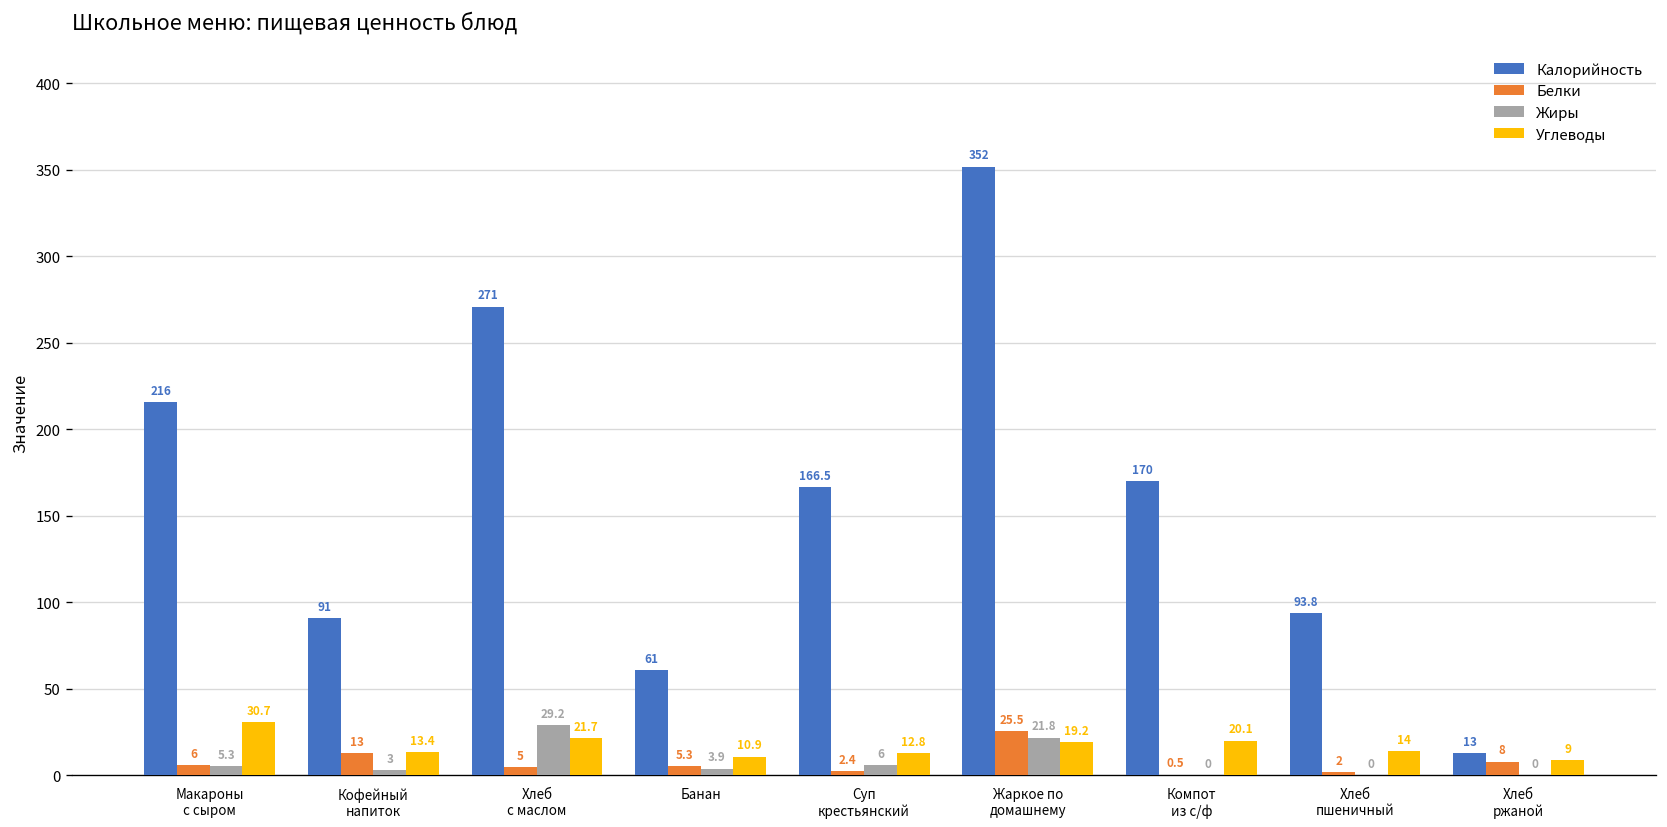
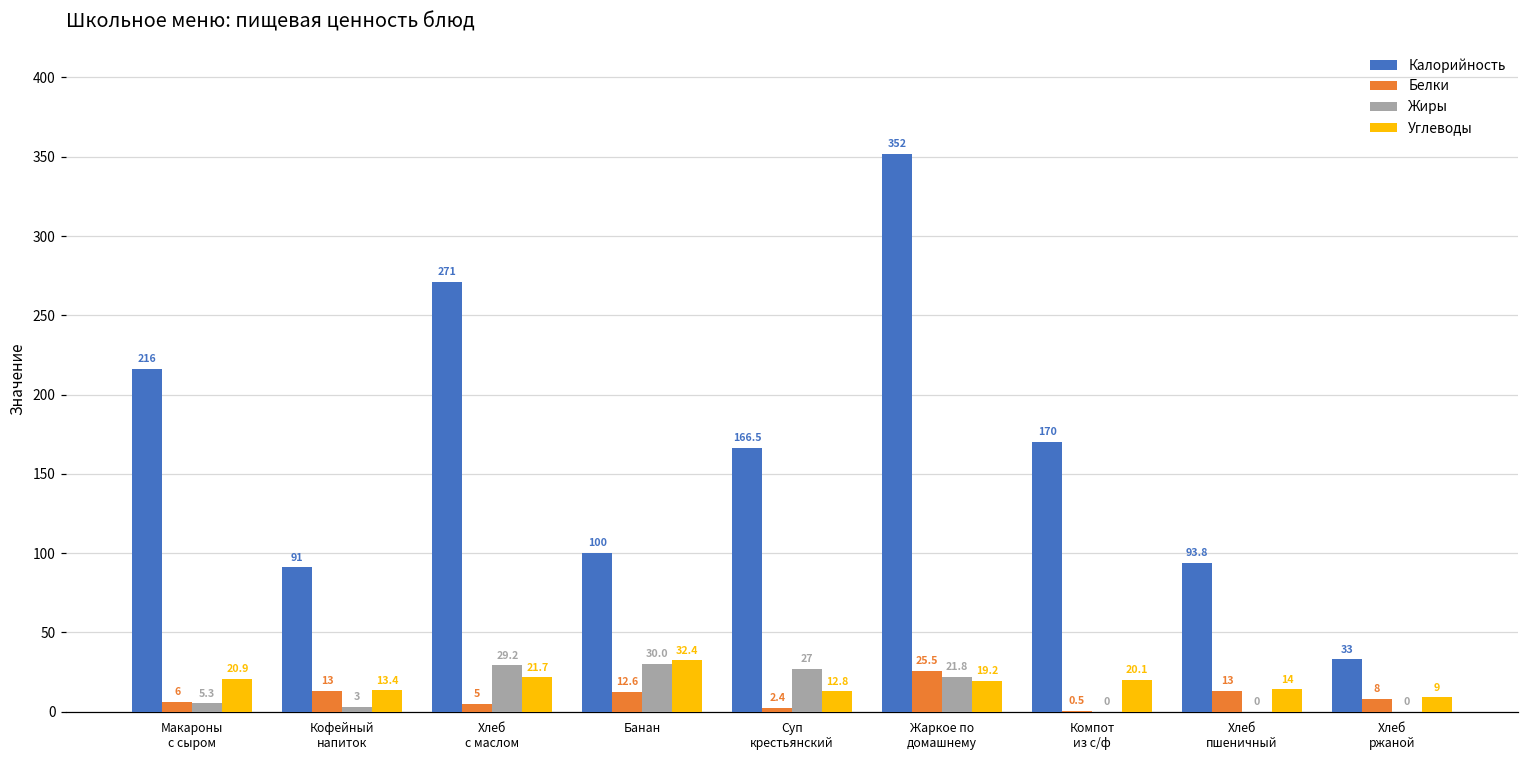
  {
    "Калорийность": {
      "Макароны с сыром": 216,
      "Кофейный напиток": 91,
      "Хлеб с маслом": 271,
-     "Банан": 61,
+     "Банан": 100,
      "Суп крестьянский": 166.5,
      "Жаркое по домашнему": 352,
      "Компот из с/ф": 170,
      "Хлеб пшеничный": 93.8,
-     "Хлеб ржаной": 13
+     "Хлеб ржаной": 33
    },
    "Белки": {
      "Макароны с сыром": 6,
      "Кофейный напиток": 13,
      "Хлеб с маслом": 5,
-     "Банан": 5.3,
+     "Банан": 12.6,
      "Суп крестьянский": 2.4,
      "Жаркое по домашнему": 25.5,
      "Компот из с/ф": 0.5,
-     "Хлеб пшеничный": 2,
+     "Хлеб пшеничный": 13,
      "Хлеб ржаной": 8
    },
    "Жиры": {
      "Макароны с сыром": 5.3,
      "Кофейный напиток": 3,
      "Хлеб с маслом": 29.2,
-     "Банан": 3.9,
-     "Суп крестьянский": 6,
+     "Банан": 30.0,
+     "Суп крестьянский": 27,
      "Жаркое по домашнему": 21.8,
      "Компот из с/ф": 0,
      "Хлеб пшеничный": 0,
      "Хлеб ржаной": 0
    },
    "Углеводы": {
-     "Макароны с сыром": 30.7,
+     "Макароны с сыром": 20.9,
      "Кофейный напиток": 13.4,
      "Хлеб с маслом": 21.7,
-     "Банан": 10.9,
+     "Банан": 32.4,
      "Суп крестьянский": 12.8,
      "Жаркое по домашнему": 19.2,
      "Компот из с/ф": 20.1,
      "Хлеб пшеничный": 14,
      "Хлеб ржаной": 9
    }
  }
